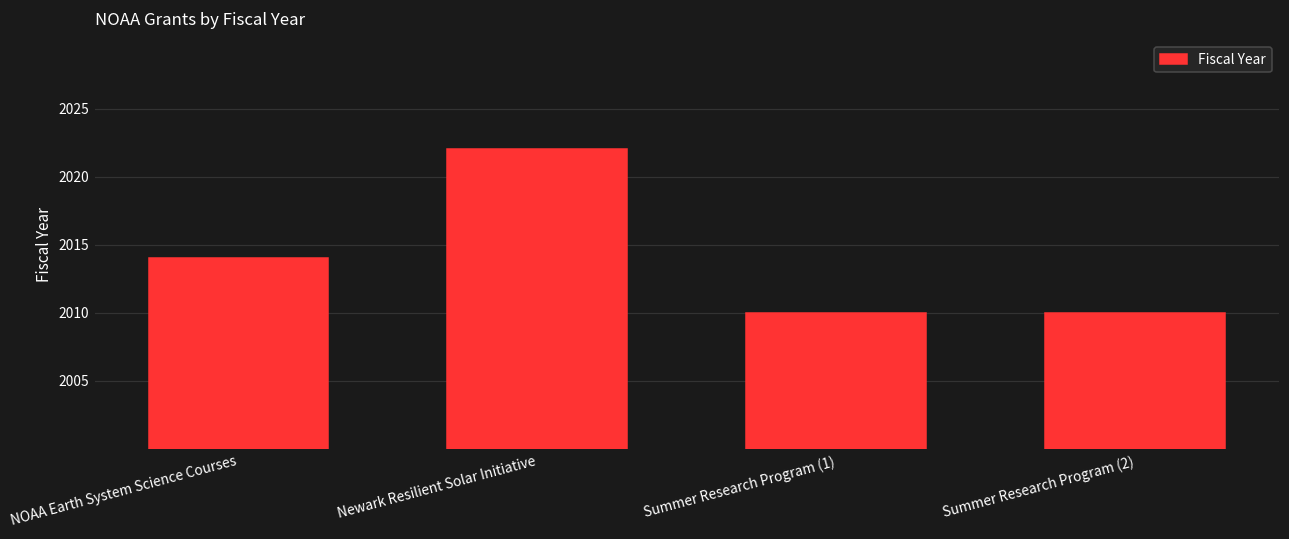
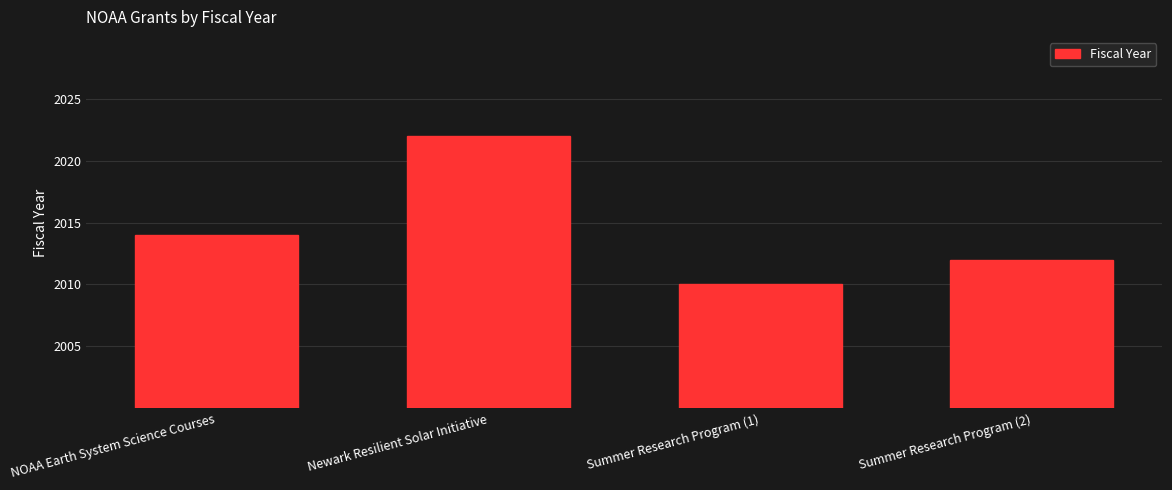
  {
    "NOAA Earth System Science Courses": 2014,
    "Newark Resilient Solar Initiative": 2022,
    "Summer Research Program (1)": 2010,
-   "Summer Research Program (2)": 2010
+   "Summer Research Program (2)": 2012
  }
